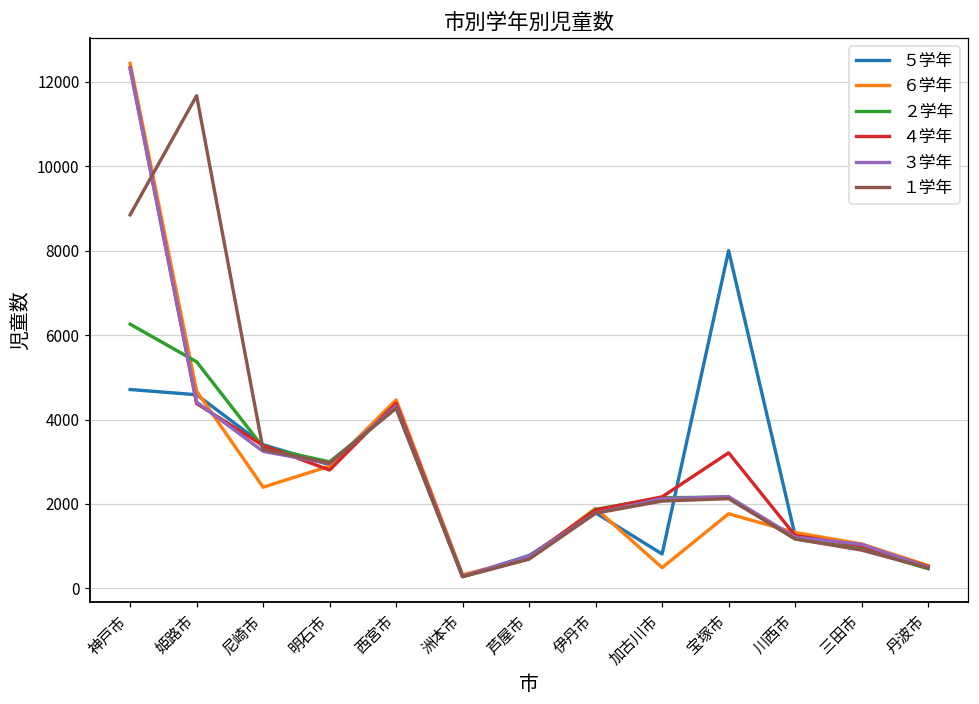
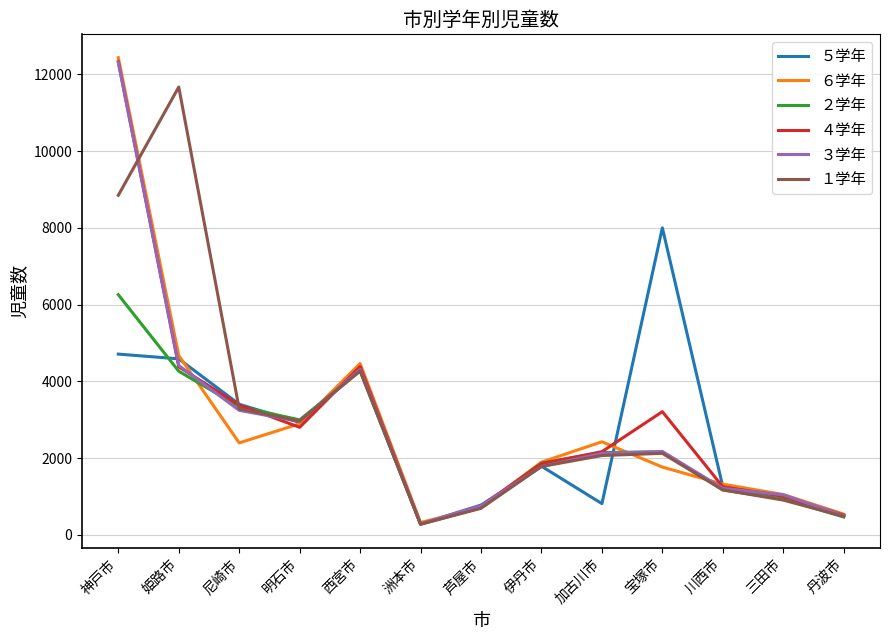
  {
    "５学年": {
      "神戸市": 4700,
      "姫路市": 4600,
      "加古川市": 800,
      "宝塚市": 8000
    },
    "６学年": {
      "神戸市": 12400,
      "姫路市": 4700,
      "尼崎市": 2400,
      "西宮市": 4500,
-     "加古川市": 500,
+     "加古川市": 2400,
      "宝塚市": 1800,
      "川西市": 1300
    },
    "２学年": {
      "神戸市": 6300,
-     "姫路市": 5400
+     "姫路市": 4300
    },
    "４学年": {
      "明石市": 2800,
      "宝塚市": 3200
    },
    "１学年": {
      "神戸市": 8800,
      "姫路市": 11700
    }
  }
